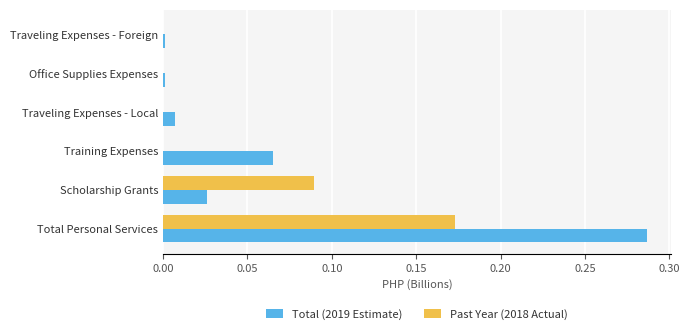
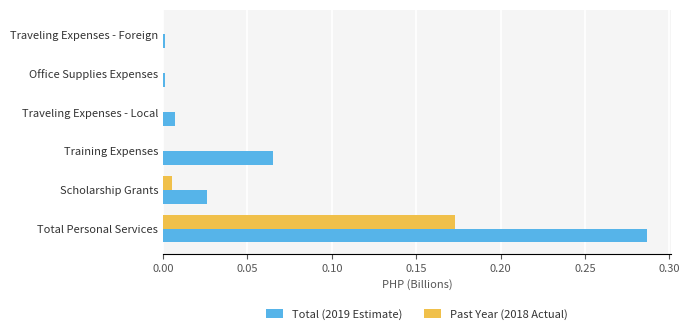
  {
    "Total (2019 Estimate)": {
      "Traveling Expenses - Local": 0.007,
      "Training Expenses": 0.065,
      "Scholarship Grants": 0.026,
      "Total Personal Services": 0.287
    },
    "Past Year (2018 Actual)": {
      "Traveling Expenses - Foreign": 0.000,
-     "Scholarship Grants": 0.090,
+     "Scholarship Grants": 0.005,
      "Total Personal Services": 0.173
    }
  }
